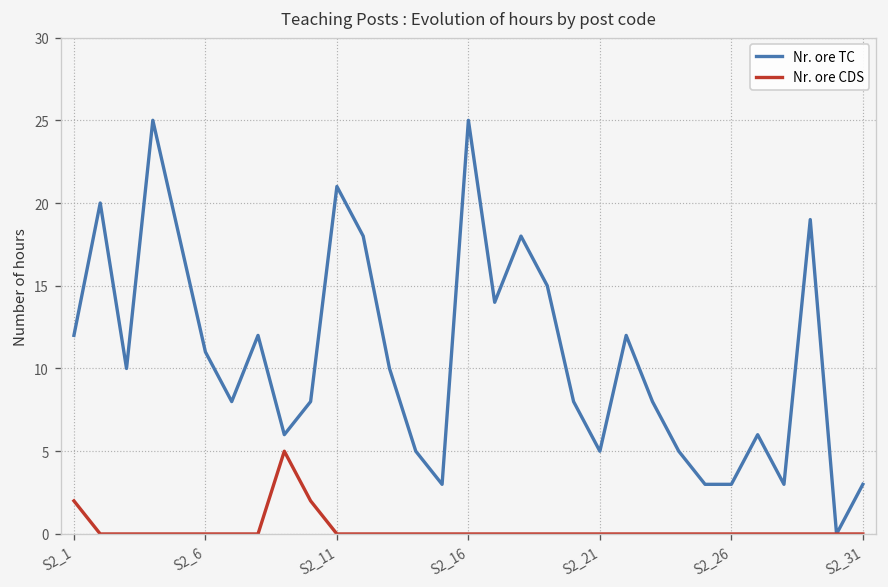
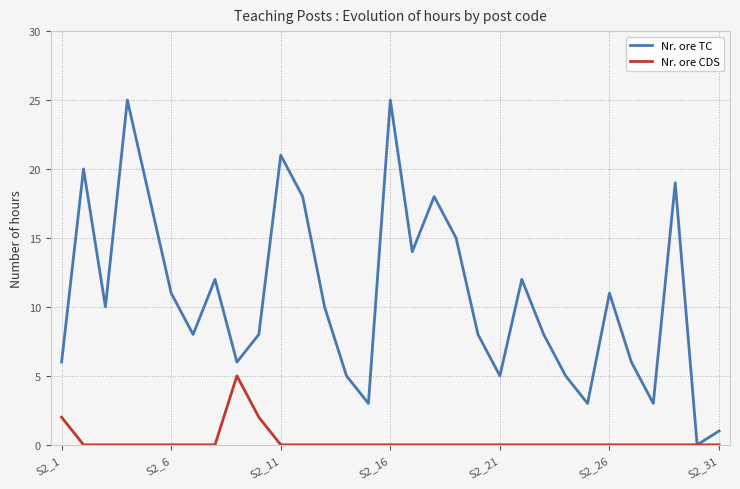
  {
    "Nr. ore TC": {
-     "S2_1": 12,
+     "S2_1": 6,
      "S2_6": 11,
      "S2_11": 21,
      "S2_16": 25,
      "S2_21": 5,
-     "S2_26": 3,
-     "S2_31": 3
+     "S2_26": 11,
+     "S2_31": 1
    },
    "Nr. ore CDS": {
      "S2_1": 2,
      "S2_6": 0,
      "S2_11": 0,
      "S2_16": 0,
      "S2_21": 0,
      "S2_26": 0,
      "S2_31": 0
    }
  }
